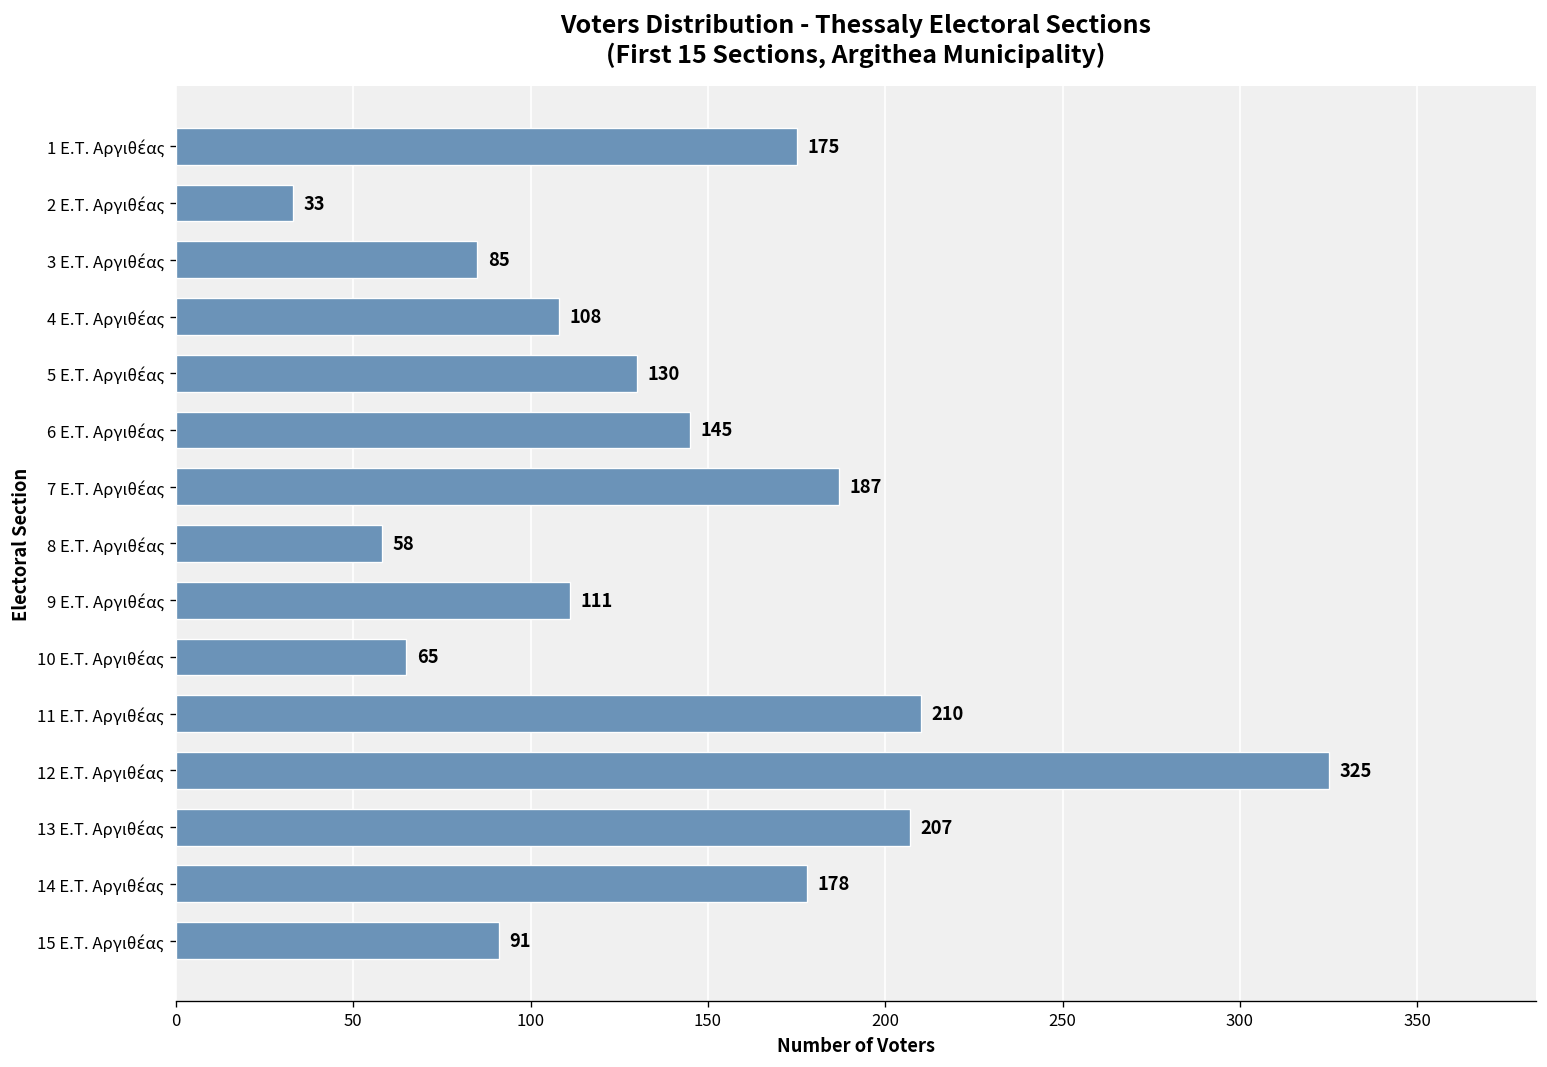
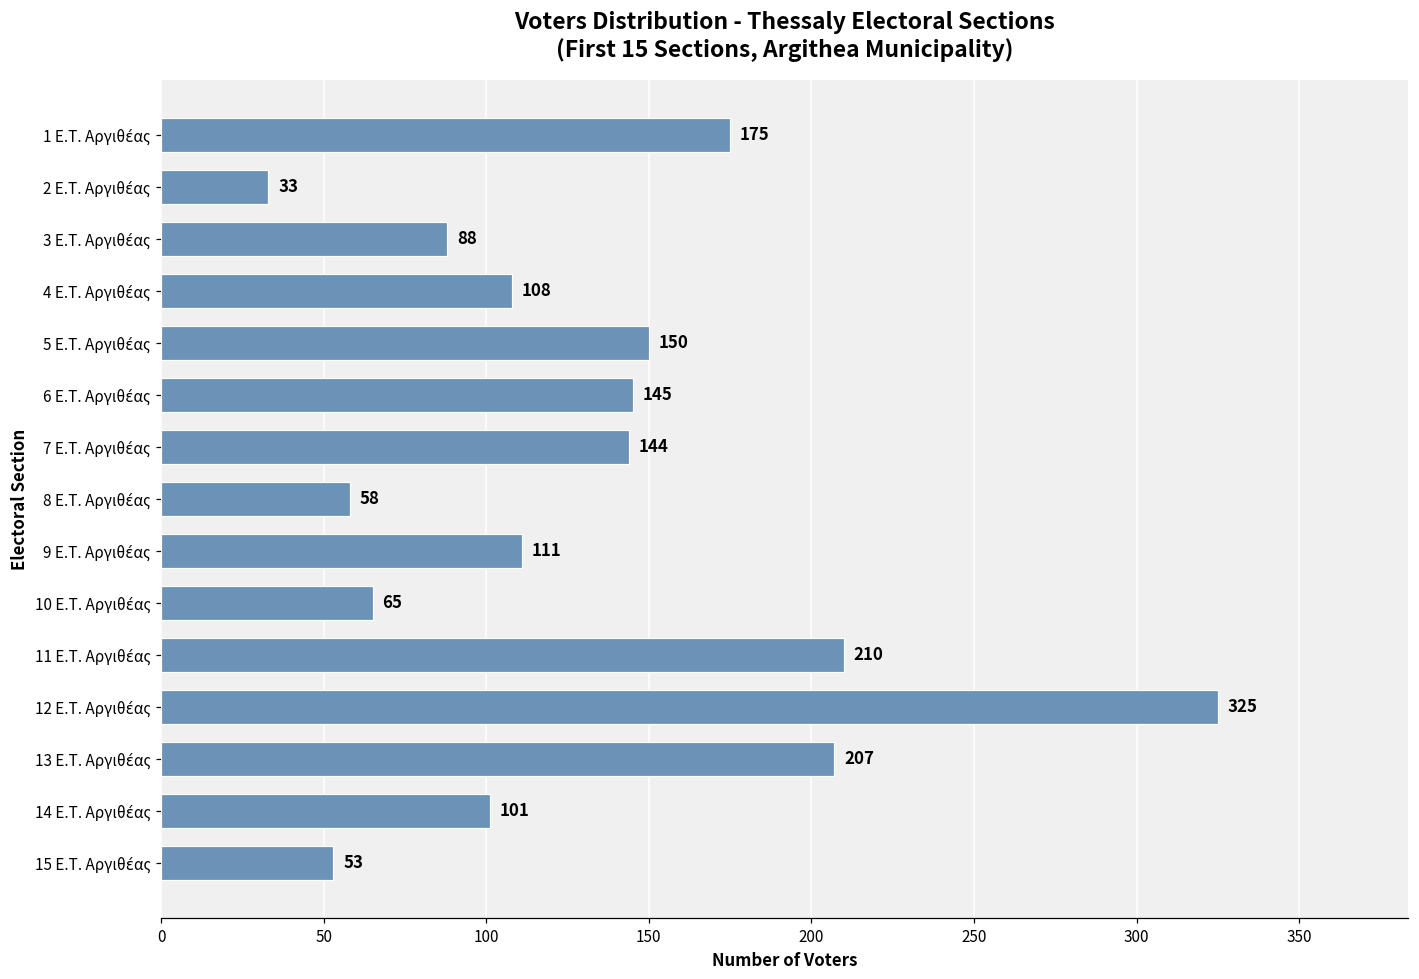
  {
    "1 E.T. Αργιθέας": 175,
    "2 E.T. Αργιθέας": 33,
-   "3 E.T. Αργιθέας": 85,
+   "3 E.T. Αργιθέας": 88,
    "4 E.T. Αργιθέας": 108,
-   "5 E.T. Αργιθέας": 130,
+   "5 E.T. Αργιθέας": 150,
    "6 E.T. Αργιθέας": 145,
-   "7 E.T. Αργιθέας": 187,
+   "7 E.T. Αργιθέας": 144,
    "8 E.T. Αργιθέας": 58,
    "9 E.T. Αργιθέας": 111,
    "10 E.T. Αργιθέας": 65,
    "11 E.T. Αργιθέας": 210,
    "12 E.T. Αργιθέας": 325,
    "13 E.T. Αργιθέας": 207,
-   "14 E.T. Αργιθέας": 178,
-   "15 E.T. Αργιθέας": 91
+   "14 E.T. Αργιθέας": 101,
+   "15 E.T. Αργιθέας": 53
  }
